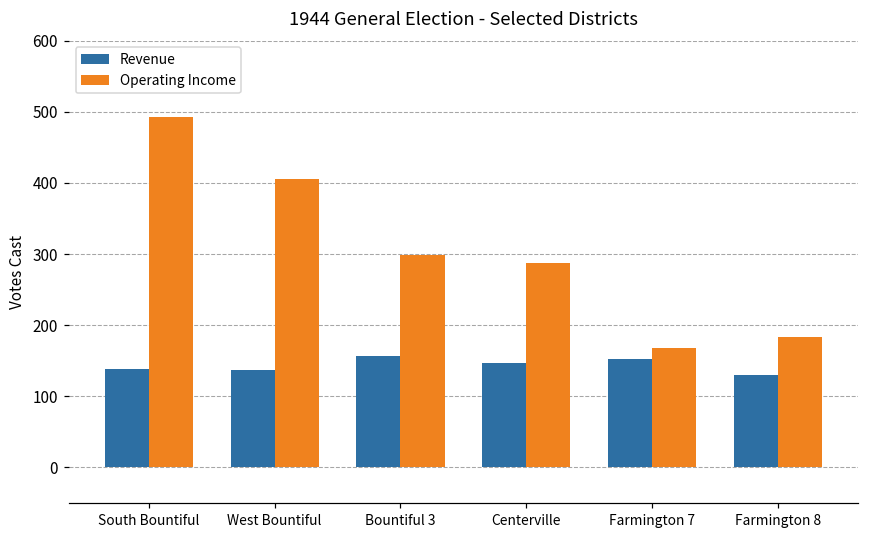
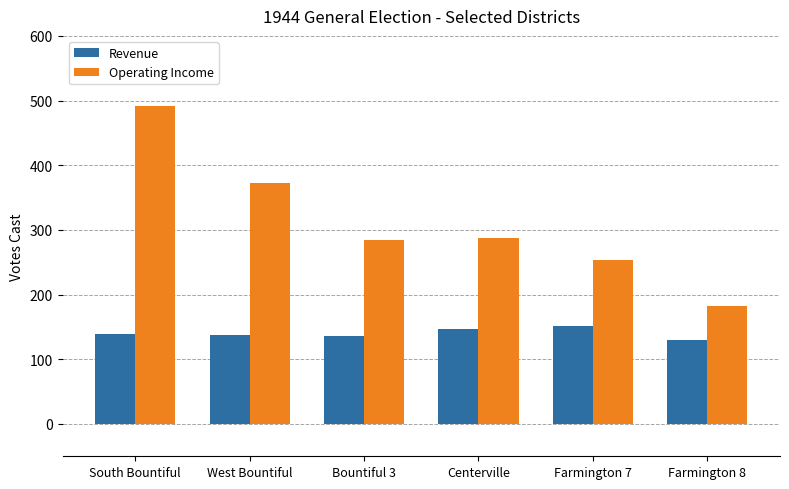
  {
    "Revenue": {
      "South Bountiful": 140,
      "West Bountiful": 140,
-     "Bountiful 3": 160,
+     "Bountiful 3": 140,
      "Centerville": 150,
      "Farmington 7": 150,
      "Farmington 8": 130
    },
    "Operating Income": {
      "South Bountiful": 490,
-     "West Bountiful": 410,
-     "Bountiful 3": 300,
+     "West Bountiful": 370,
+     "Bountiful 3": 290,
      "Centerville": 290,
-     "Farmington 7": 170,
+     "Farmington 7": 250,
      "Farmington 8": 180
    }
  }
